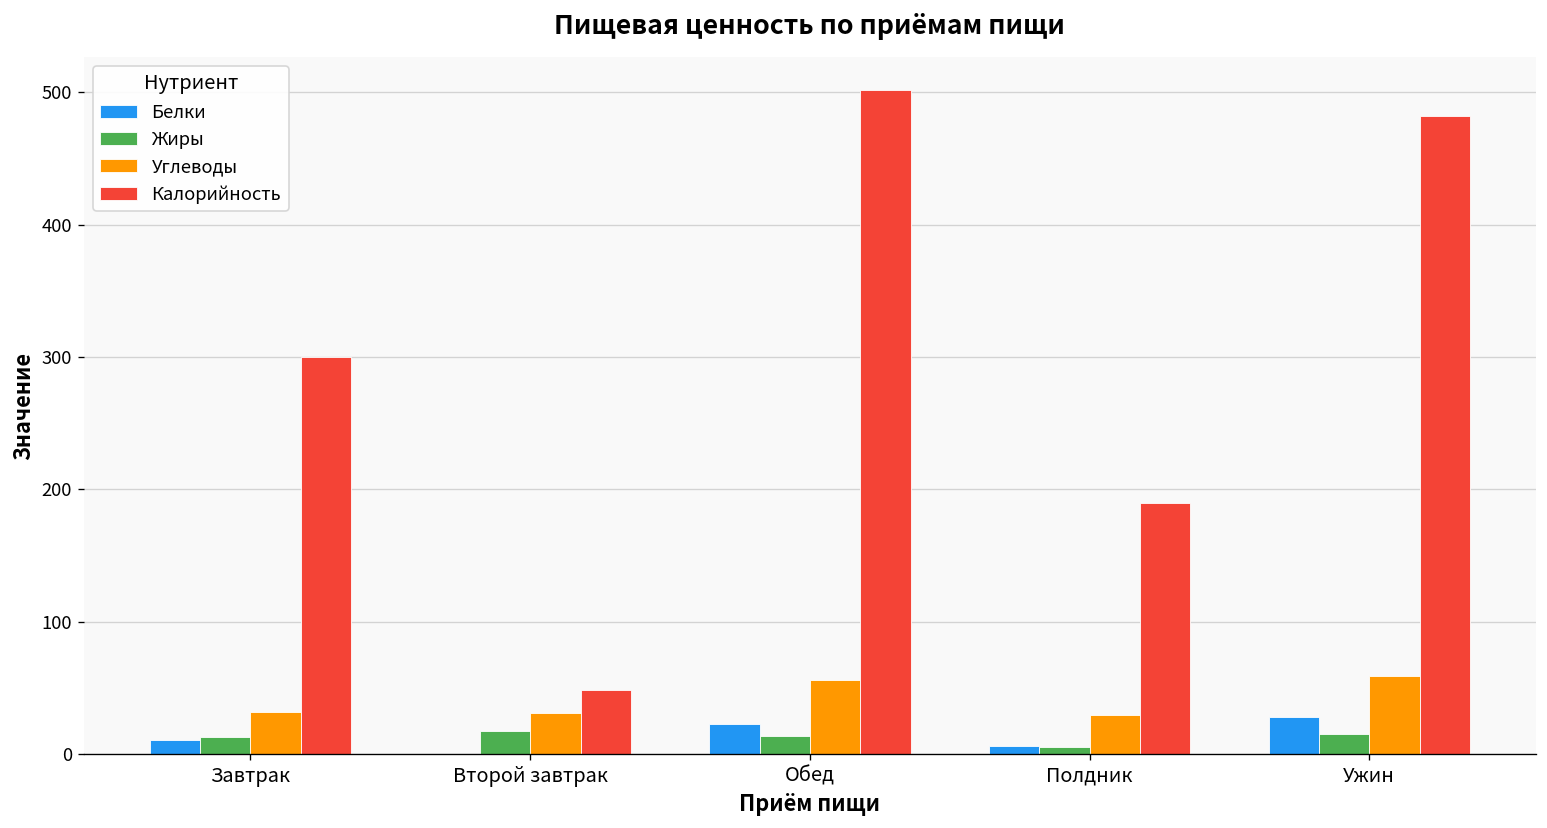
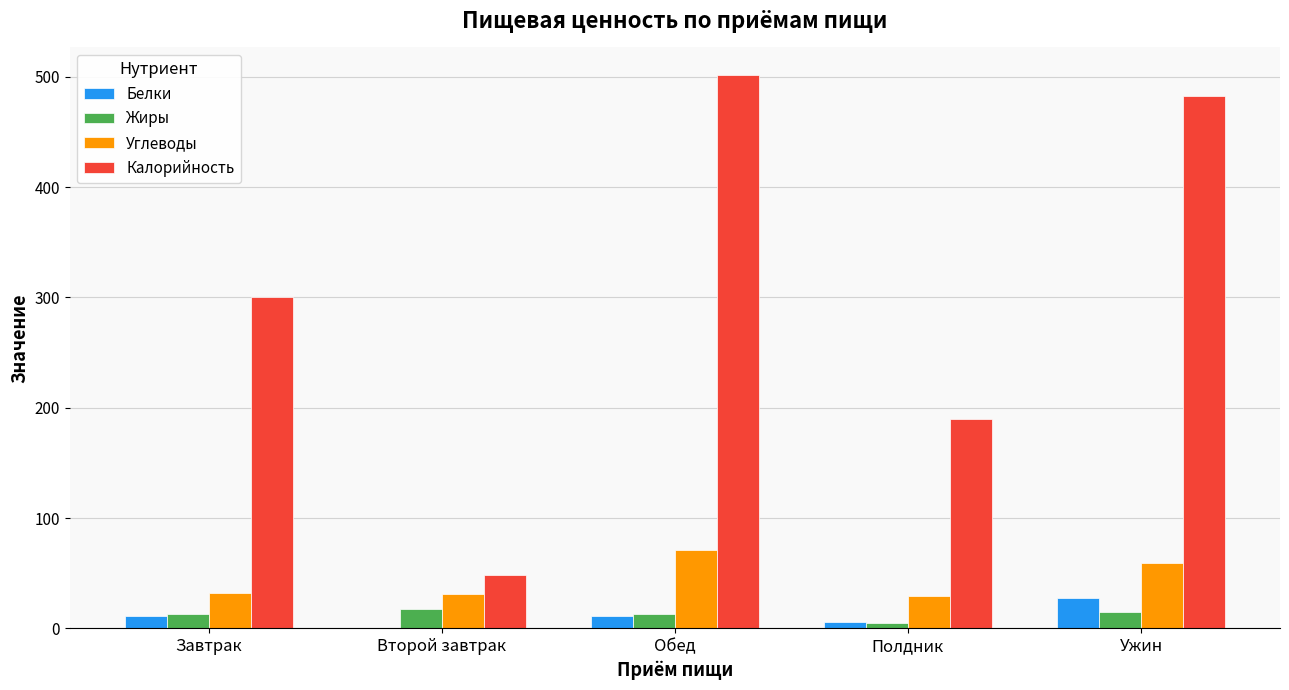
  {
    "Белки": {
      "Завтрак": 11,
-     "Обед": 23,
+     "Обед": 11,
      "Полдник": 6,
      "Ужин": 28
    },
    "Жиры": {
      "Завтрак": 13,
      "Второй завтрак": 17,
      "Обед": 14,
      "Полдник": 5,
      "Ужин": 15
    },
    "Углеводы": {
      "Завтрак": 32,
      "Второй завтрак": 31,
-     "Обед": 56,
+     "Обед": 72,
      "Полдник": 30,
      "Ужин": 59
    },
    "Калорийность": {
      "Завтрак": 300,
      "Второй завтрак": 49,
      "Обед": 502,
      "Полдник": 190,
      "Ужин": 482
    }
  }
